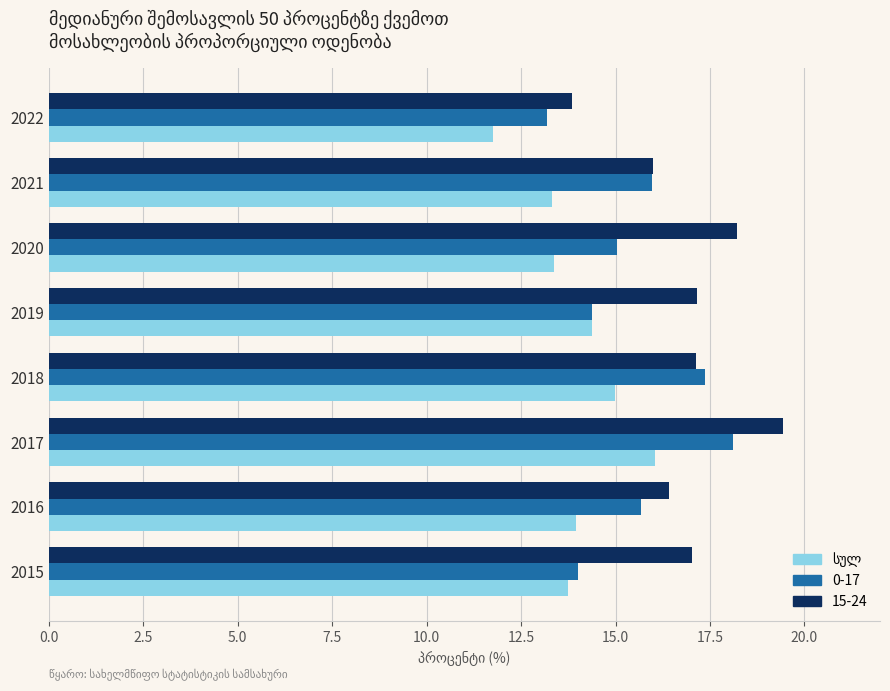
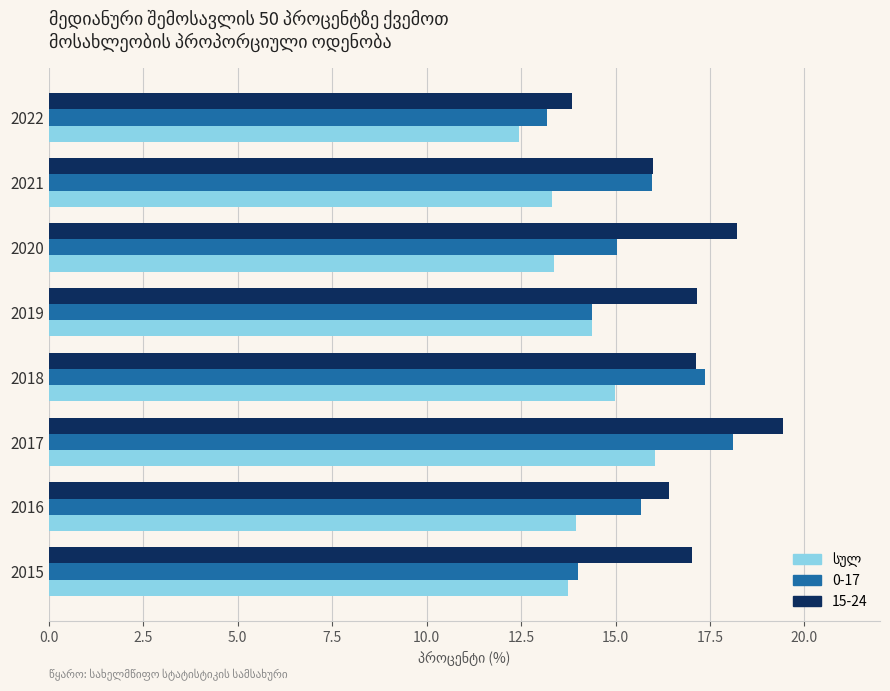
  {
    "სულ": {
-     "2022": 11.8,
+     "2022": 12.4,
      "2021": 13.3,
      "2020": 13.4,
      "2019": 14.4,
      "2018": 15.0,
      "2017": 16.1,
      "2016": 13.9,
      "2015": 13.7
    },
    "0-17": {
      "2022": 13.2,
      "2021": 16.0,
      "2020": 15.0,
      "2019": 14.4,
      "2018": 17.4,
      "2017": 18.1,
      "2016": 15.7,
      "2015": 14.0
    },
    "15-24": {
      "2022": 13.8,
      "2021": 16.0,
      "2020": 18.2,
      "2019": 17.2,
      "2018": 17.1,
      "2017": 19.4,
      "2016": 16.4,
      "2015": 17.0
    }
  }
